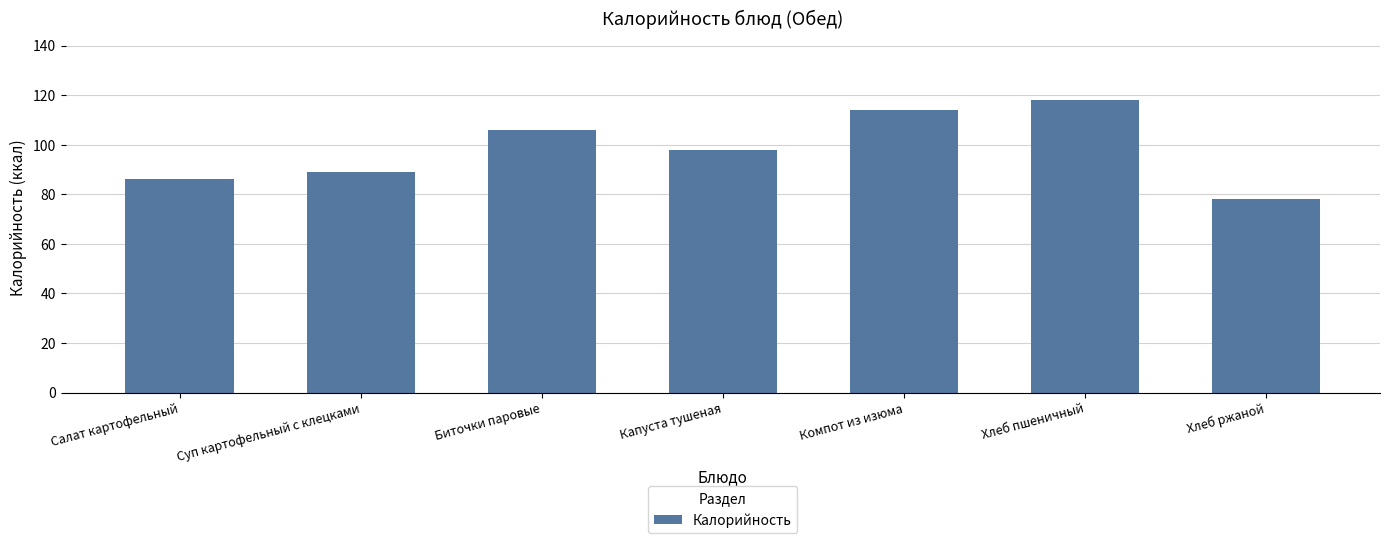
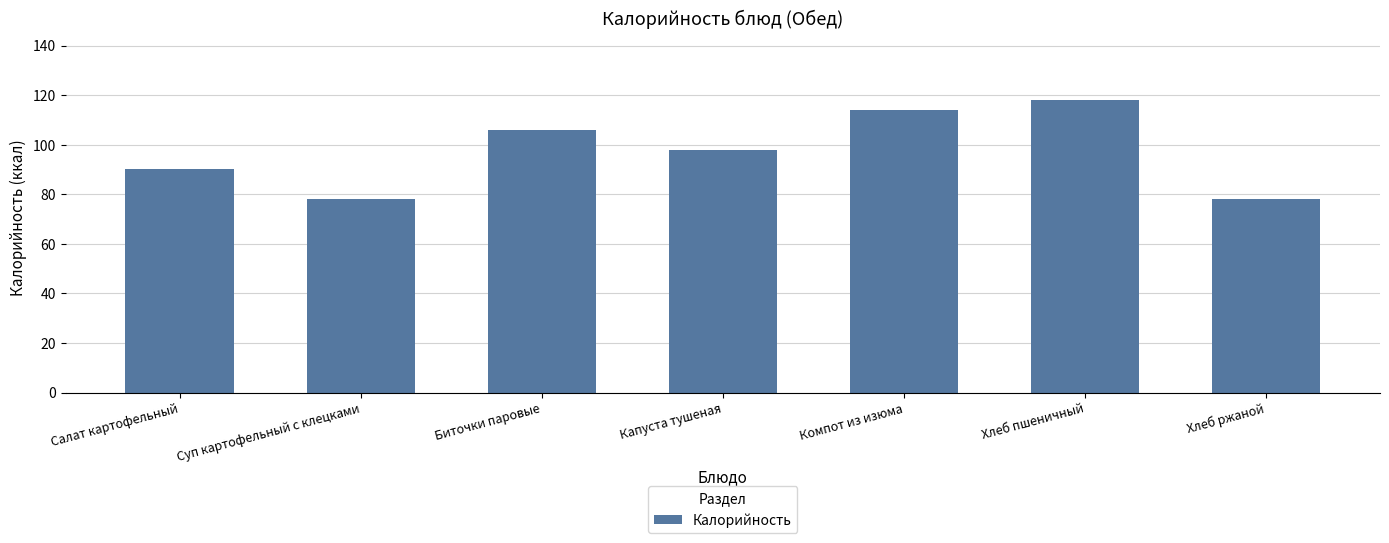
  {
-   "Салат картофельный": 86,
-   "Суп картофельный с клецками": 89,
+   "Салат картофельный": 90,
+   "Суп картофельный с клецками": 78,
    "Биточки паровые": 106,
    "Капуста тушеная": 98,
    "Компот из изюма": 114,
    "Хлеб пшеничный": 118,
    "Хлеб ржаной": 78
  }
